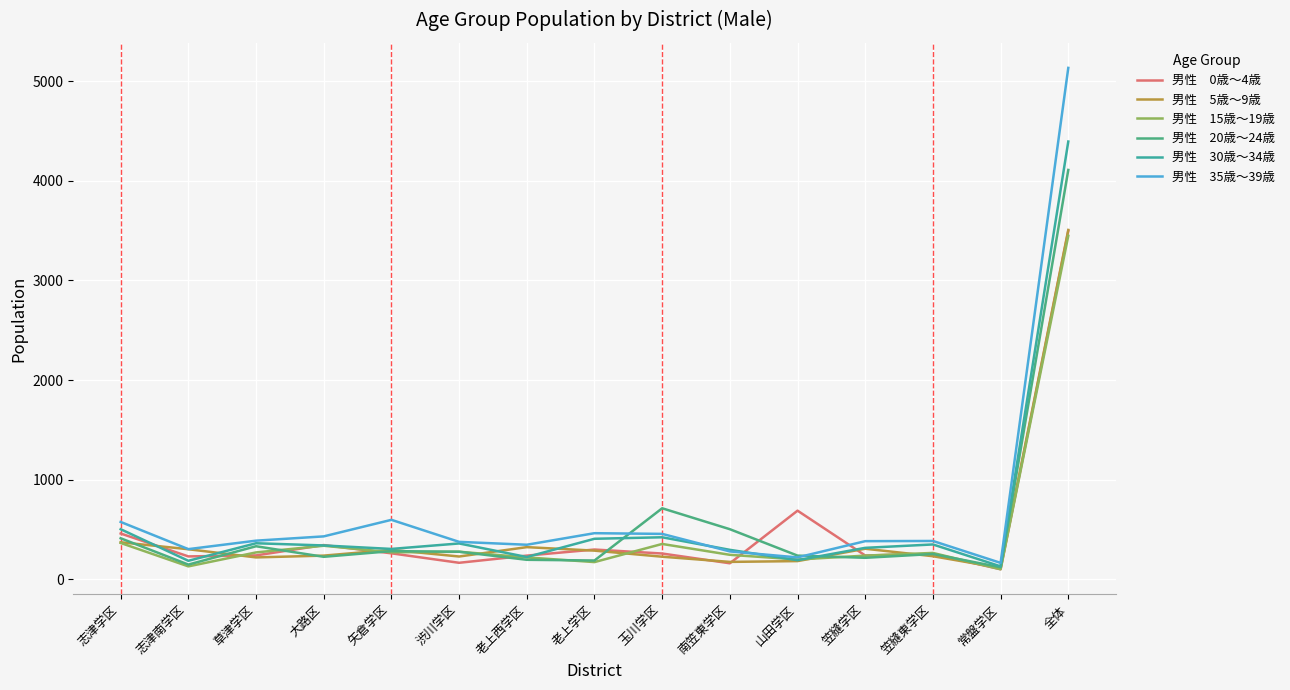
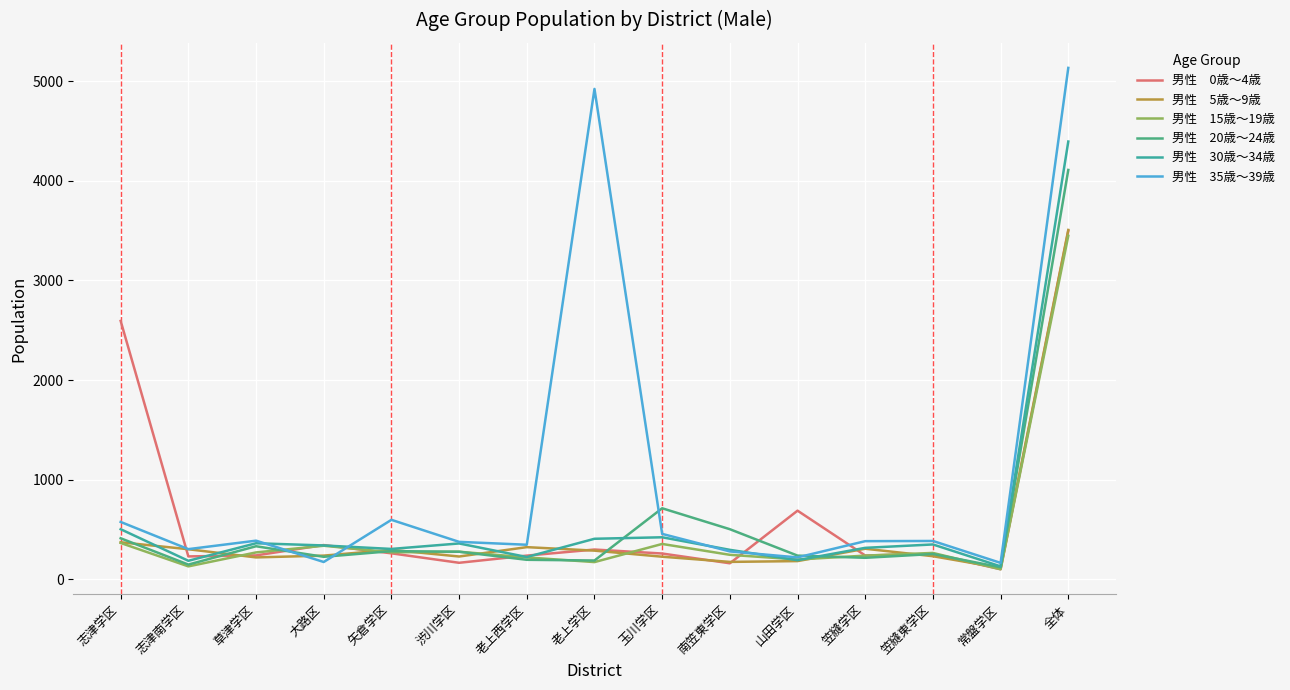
  {
    "男性 0歳～4歳": {
-     "志津学区": 500,
+     "志津学区": 2600,
      "志津南学区": 200,
      "渋川学区": 200,
      "玉川学区": 300,
      "山田学区": 700
    },
    "男性 35歳～39歳": {
      "志津学区": 600,
      "草津学区": 400,
-     "大路区": 400,
+     "大路区": 200,
      "矢倉学区": 600,
-     "老上学区": 500,
+     "老上学区": 4900,
      "玉川学区": 500,
      "笠縫学区": 400,
      "笠縫東学区": 400,
      "常盤学区": 200,
      "全体": 5100
    }
  }
